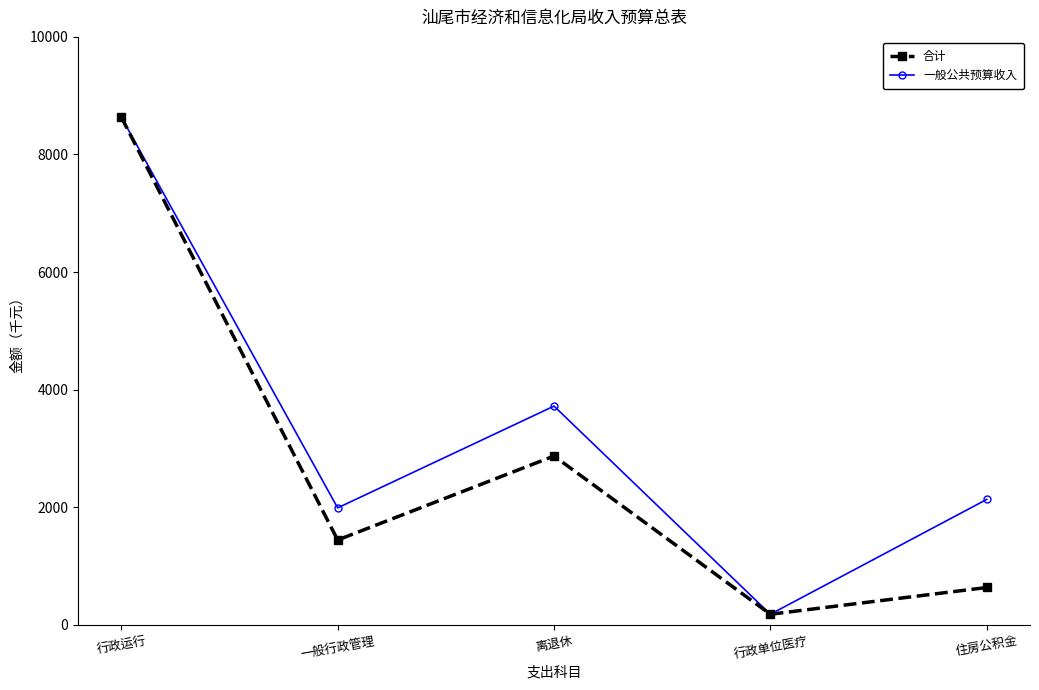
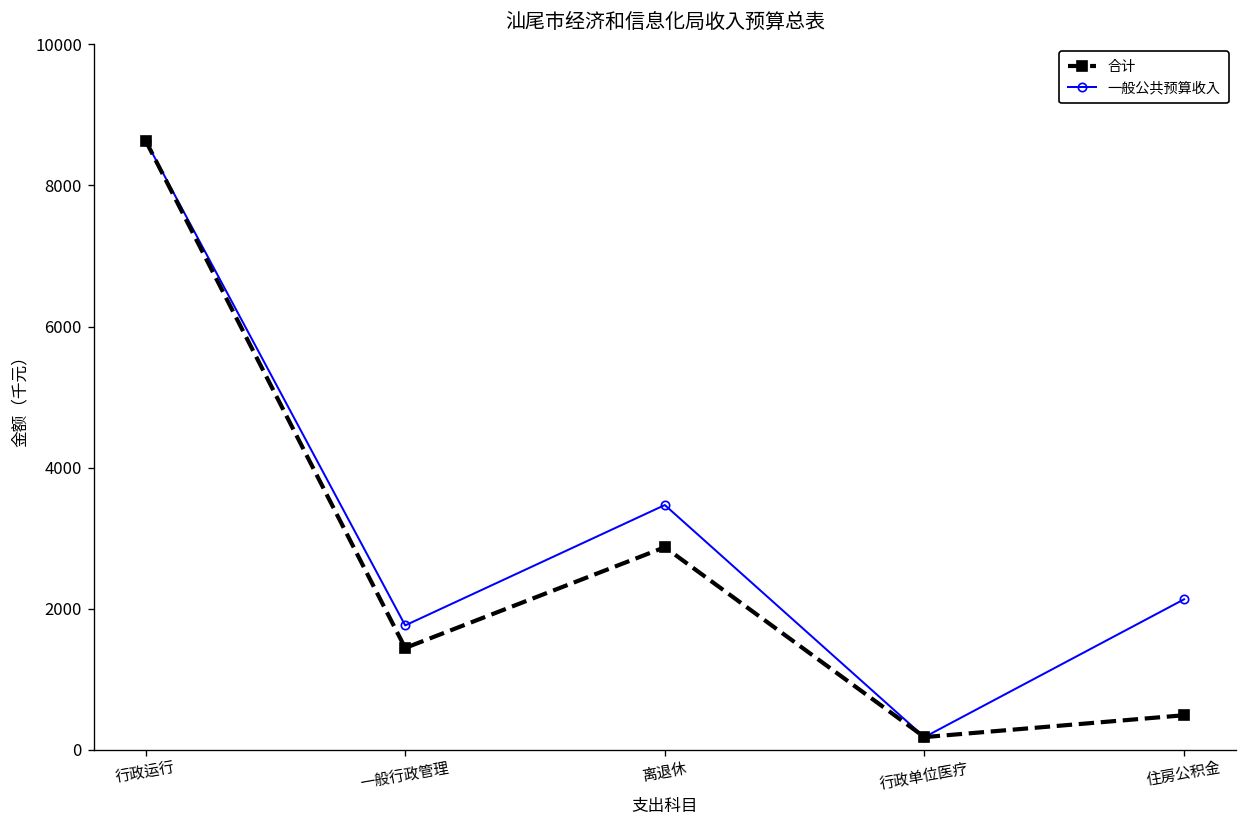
  {
    "合计": {
      "一般行政管理": 1400,
      "离退休": 2900,
-     "住房公积金": 600
+     "住房公积金": 500
    },
    "一般公共预算收入": {
-     "一般行政管理": 2000,
-     "离退休": 3700,
+     "一般行政管理": 1800,
+     "离退休": 3500,
      "住房公积金": 2100
    }
  }
